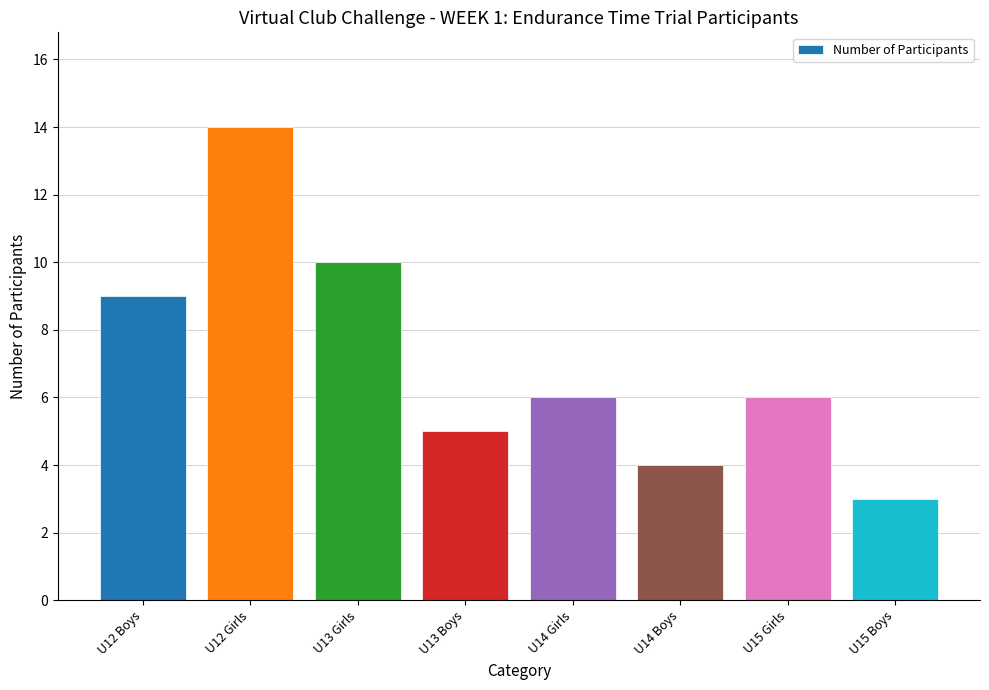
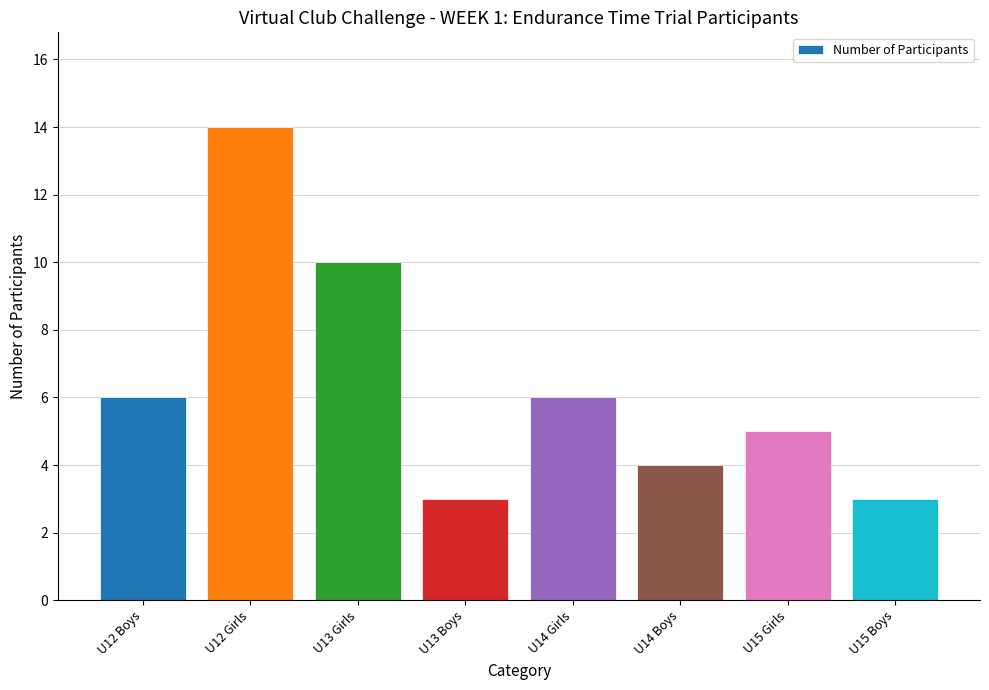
  {
-   "U12 Boys": 9,
+   "U12 Boys": 6,
    "U12 Girls": 14,
    "U13 Girls": 10,
-   "U13 Boys": 5,
+   "U13 Boys": 3,
    "U14 Girls": 6,
    "U14 Boys": 4,
-   "U15 Girls": 6,
+   "U15 Girls": 5,
    "U15 Boys": 3
  }
